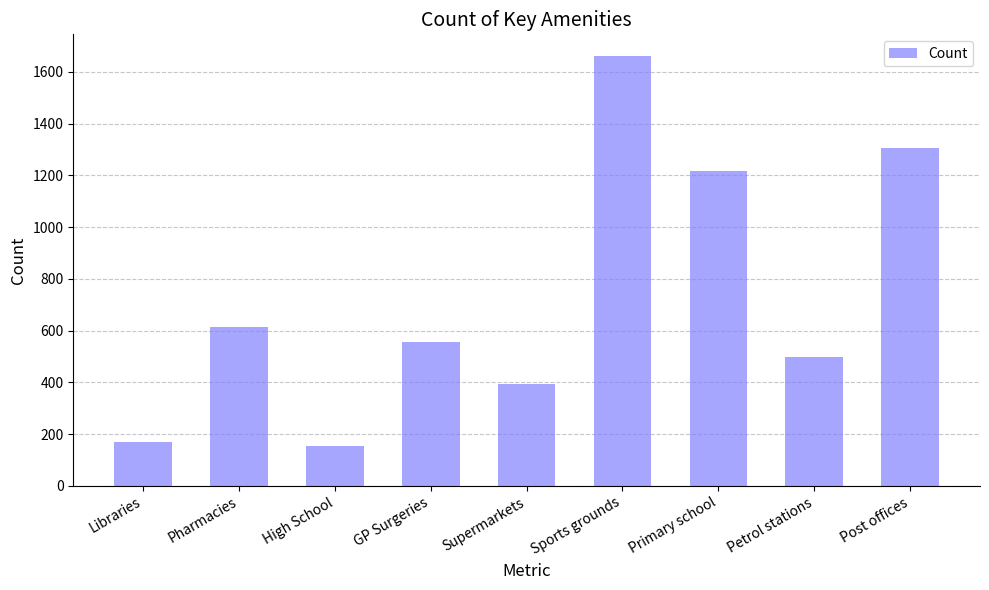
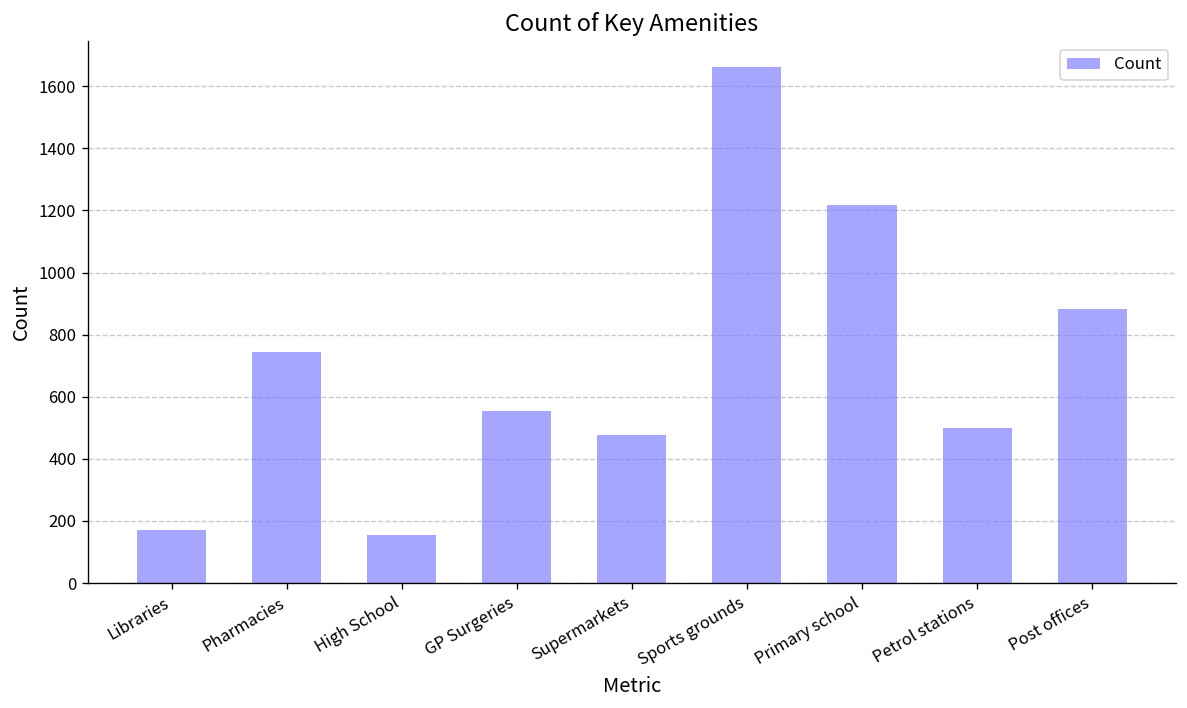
  {
    "Libraries": 170,
-   "Pharmacies": 610,
+   "Pharmacies": 740,
    "High School": 150,
    "GP Surgeries": 560,
-   "Supermarkets": 390,
+   "Supermarkets": 480,
    "Sports grounds": 1660,
    "Primary school": 1220,
    "Petrol stations": 500,
-   "Post offices": 1310
+   "Post offices": 880
  }
